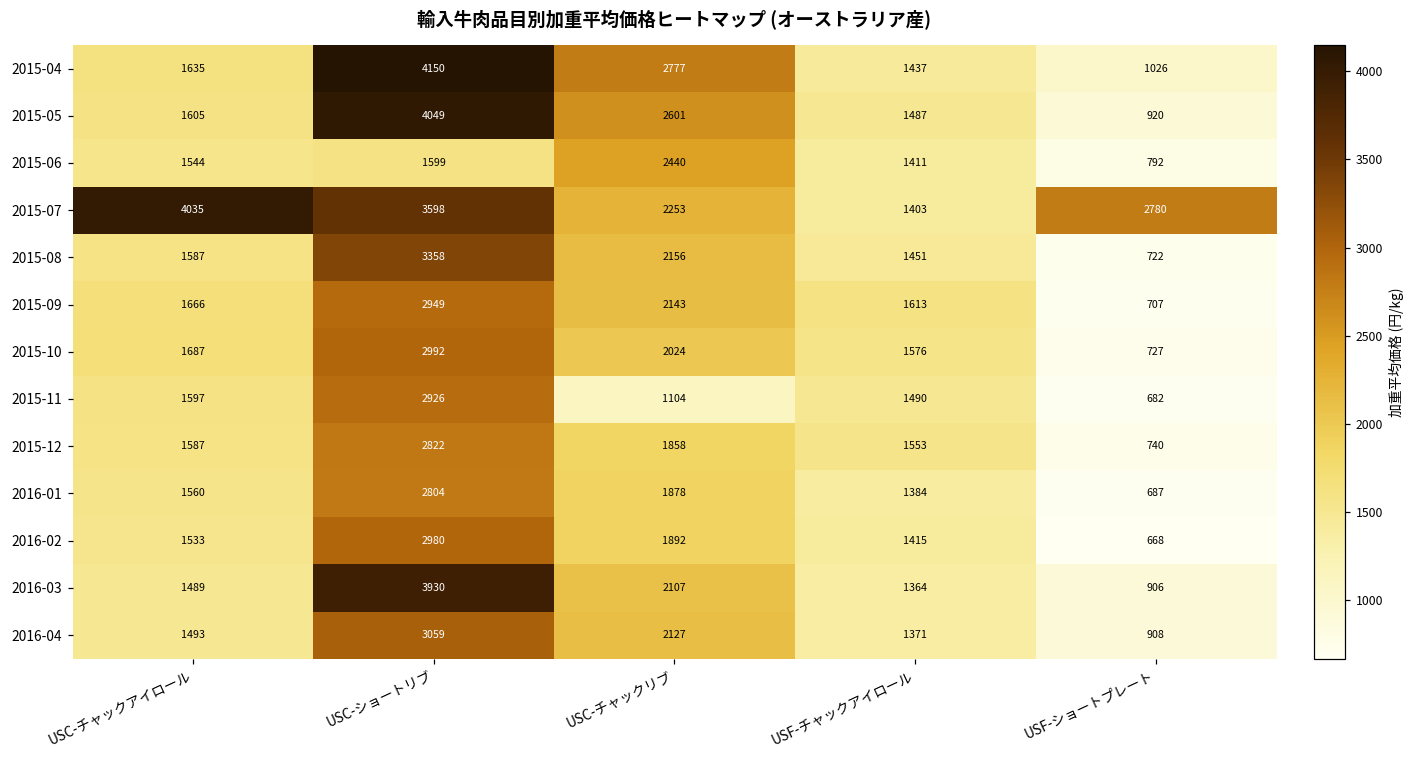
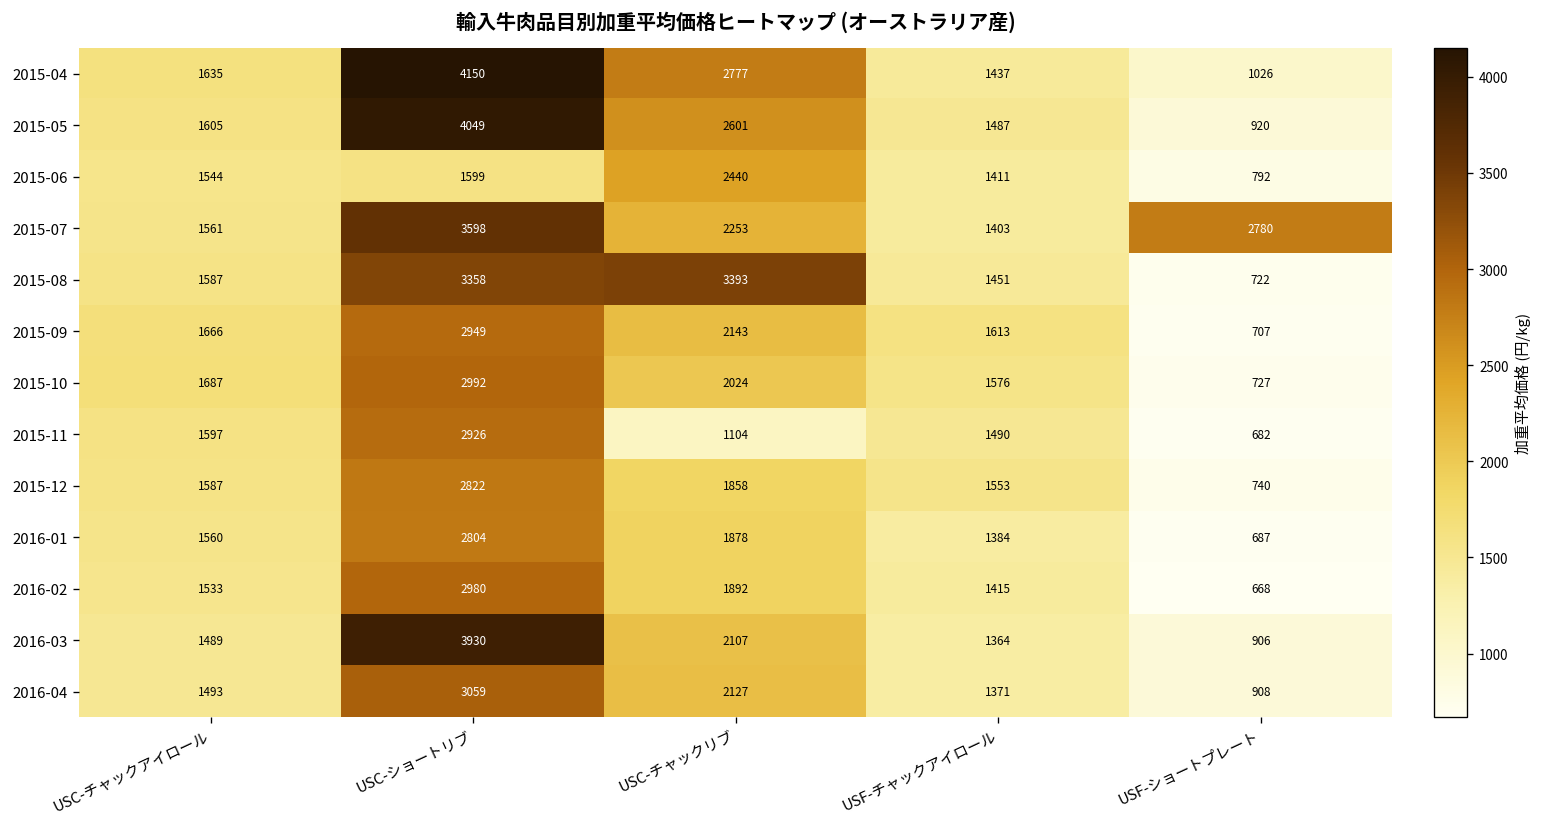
  {
    "2015-04": {
      "USC-チャックアイロール": 1635,
      "USC-ショートリブ": 4150,
      "USC-チャックリブ": 2777,
      "USF-チャックアイロール": 1437,
      "USF-ショートプレート": 1026
    },
    "2015-05": {
      "USC-チャックアイロール": 1605,
      "USC-ショートリブ": 4049,
      "USC-チャックリブ": 2601,
      "USF-チャックアイロール": 1487,
      "USF-ショートプレート": 920
    },
    "2015-06": {
      "USC-チャックアイロール": 1544,
      "USC-ショートリブ": 1599,
      "USC-チャックリブ": 2440,
      "USF-チャックアイロール": 1411,
      "USF-ショートプレート": 792
    },
    "2015-07": {
-     "USC-チャックアイロール": 4035,
+     "USC-チャックアイロール": 1561,
      "USC-ショートリブ": 3598,
      "USC-チャックリブ": 2253,
      "USF-チャックアイロール": 1403,
      "USF-ショートプレート": 2780
    },
    "2015-08": {
      "USC-チャックアイロール": 1587,
      "USC-ショートリブ": 3358,
-     "USC-チャックリブ": 2156,
+     "USC-チャックリブ": 3393,
      "USF-チャックアイロール": 1451,
      "USF-ショートプレート": 722
    },
    "2015-09": {
      "USC-チャックアイロール": 1666,
      "USC-ショートリブ": 2949,
      "USC-チャックリブ": 2143,
      "USF-チャックアイロール": 1613,
      "USF-ショートプレート": 707
    },
    "2015-10": {
      "USC-チャックアイロール": 1687,
      "USC-ショートリブ": 2992,
      "USC-チャックリブ": 2024,
      "USF-チャックアイロール": 1576,
      "USF-ショートプレート": 727
    },
    "2015-11": {
      "USC-チャックアイロール": 1597,
      "USC-ショートリブ": 2926,
      "USC-チャックリブ": 1104,
      "USF-チャックアイロール": 1490,
      "USF-ショートプレート": 682
    },
    "2015-12": {
      "USC-チャックアイロール": 1587,
      "USC-ショートリブ": 2822,
      "USC-チャックリブ": 1858,
      "USF-チャックアイロール": 1553,
      "USF-ショートプレート": 740
    },
    "2016-01": {
      "USC-チャックアイロール": 1560,
      "USC-ショートリブ": 2804,
      "USC-チャックリブ": 1878,
      "USF-チャックアイロール": 1384,
      "USF-ショートプレート": 687
    },
    "2016-02": {
      "USC-チャックアイロール": 1533,
      "USC-ショートリブ": 2980,
      "USC-チャックリブ": 1892,
      "USF-チャックアイロール": 1415,
      "USF-ショートプレート": 668
    },
    "2016-03": {
      "USC-チャックアイロール": 1489,
      "USC-ショートリブ": 3930,
      "USC-チャックリブ": 2107,
      "USF-チャックアイロール": 1364,
      "USF-ショートプレート": 906
    },
    "2016-04": {
      "USC-チャックアイロール": 1493,
      "USC-ショートリブ": 3059,
      "USC-チャックリブ": 2127,
      "USF-チャックアイロール": 1371,
      "USF-ショートプレート": 908
    }
  }
